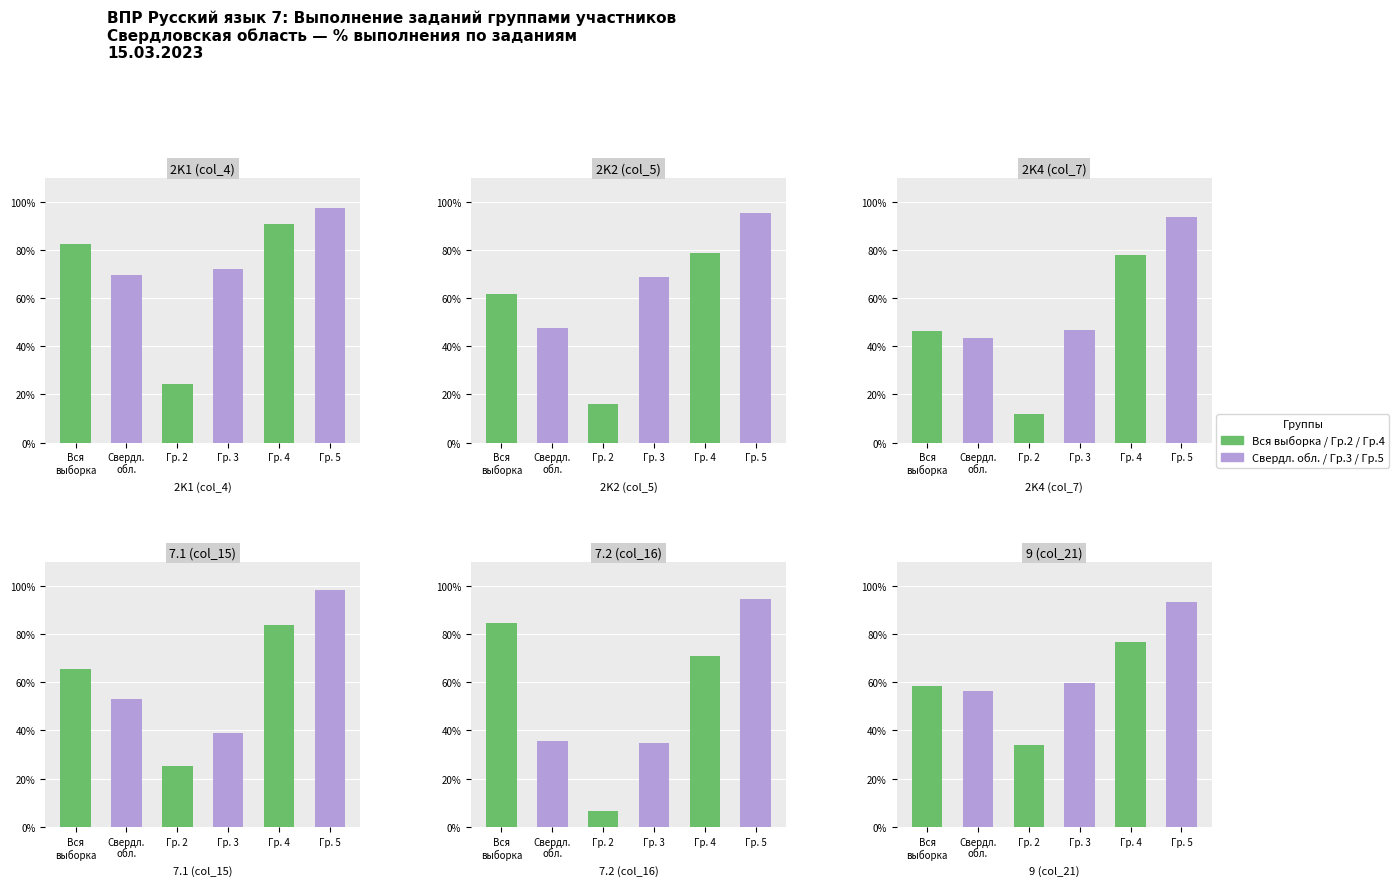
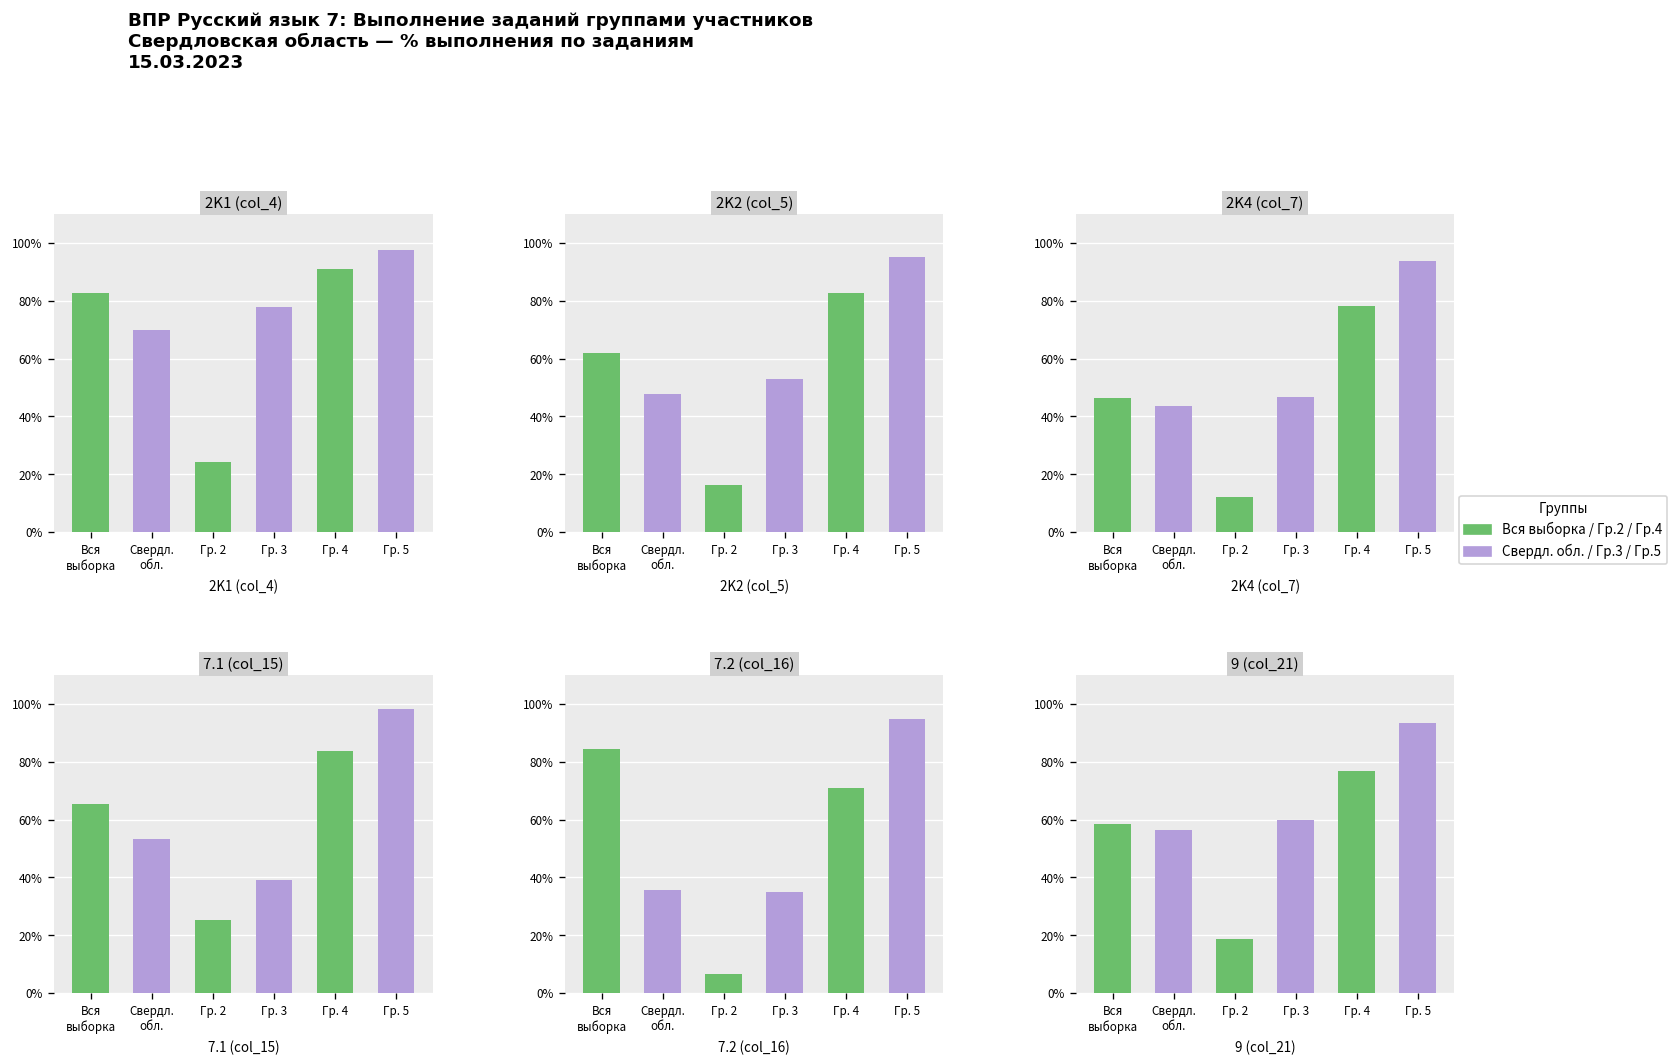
  {
    "2K1 (col_4)": {
      "Вся выборка": "83%",
      "Свердл. обл.": "70%",
      "Гр. 2": "24%",
-     "Гр. 3": "72%",
+     "Гр. 3": "78%",
      "Гр. 4": "91%",
      "Гр. 5": "98%"
    },
    "2K2 (col_5)": {
      "Вся выборка": "62%",
      "Свердл. обл.": "48%",
      "Гр. 2": "16%",
-     "Гр. 3": "69%",
-     "Гр. 4": "79%",
+     "Гр. 3": "53%",
+     "Гр. 4": "83%",
      "Гр. 5": "95%"
    },
    "2K4 (col_7)": {
      "Вся выборка": "47%",
      "Свердл. обл.": "44%",
      "Гр. 2": "12%",
      "Гр. 3": "47%",
      "Гр. 4": "78%",
      "Гр. 5": "94%"
    },
    "7.1 (col_15)": {
      "Вся выборка": "66%",
      "Свердл. обл.": "53%",
      "Гр. 2": "25%",
      "Гр. 3": "39%",
      "Гр. 4": "84%",
      "Гр. 5": "98%"
    },
    "7.2 (col_16)": {
      "Вся выборка": "84%",
      "Свердл. обл.": "36%",
      "Гр. 2": "7%",
      "Гр. 3": "35%",
      "Гр. 4": "71%",
      "Гр. 5": "95%"
    },
    "9 (col_21)": {
      "Вся выборка": "58%",
      "Свердл. обл.": "56%",
-     "Гр. 2": "34%",
+     "Гр. 2": "19%",
      "Гр. 3": "60%",
      "Гр. 4": "77%",
      "Гр. 5": "94%"
    }
  }
